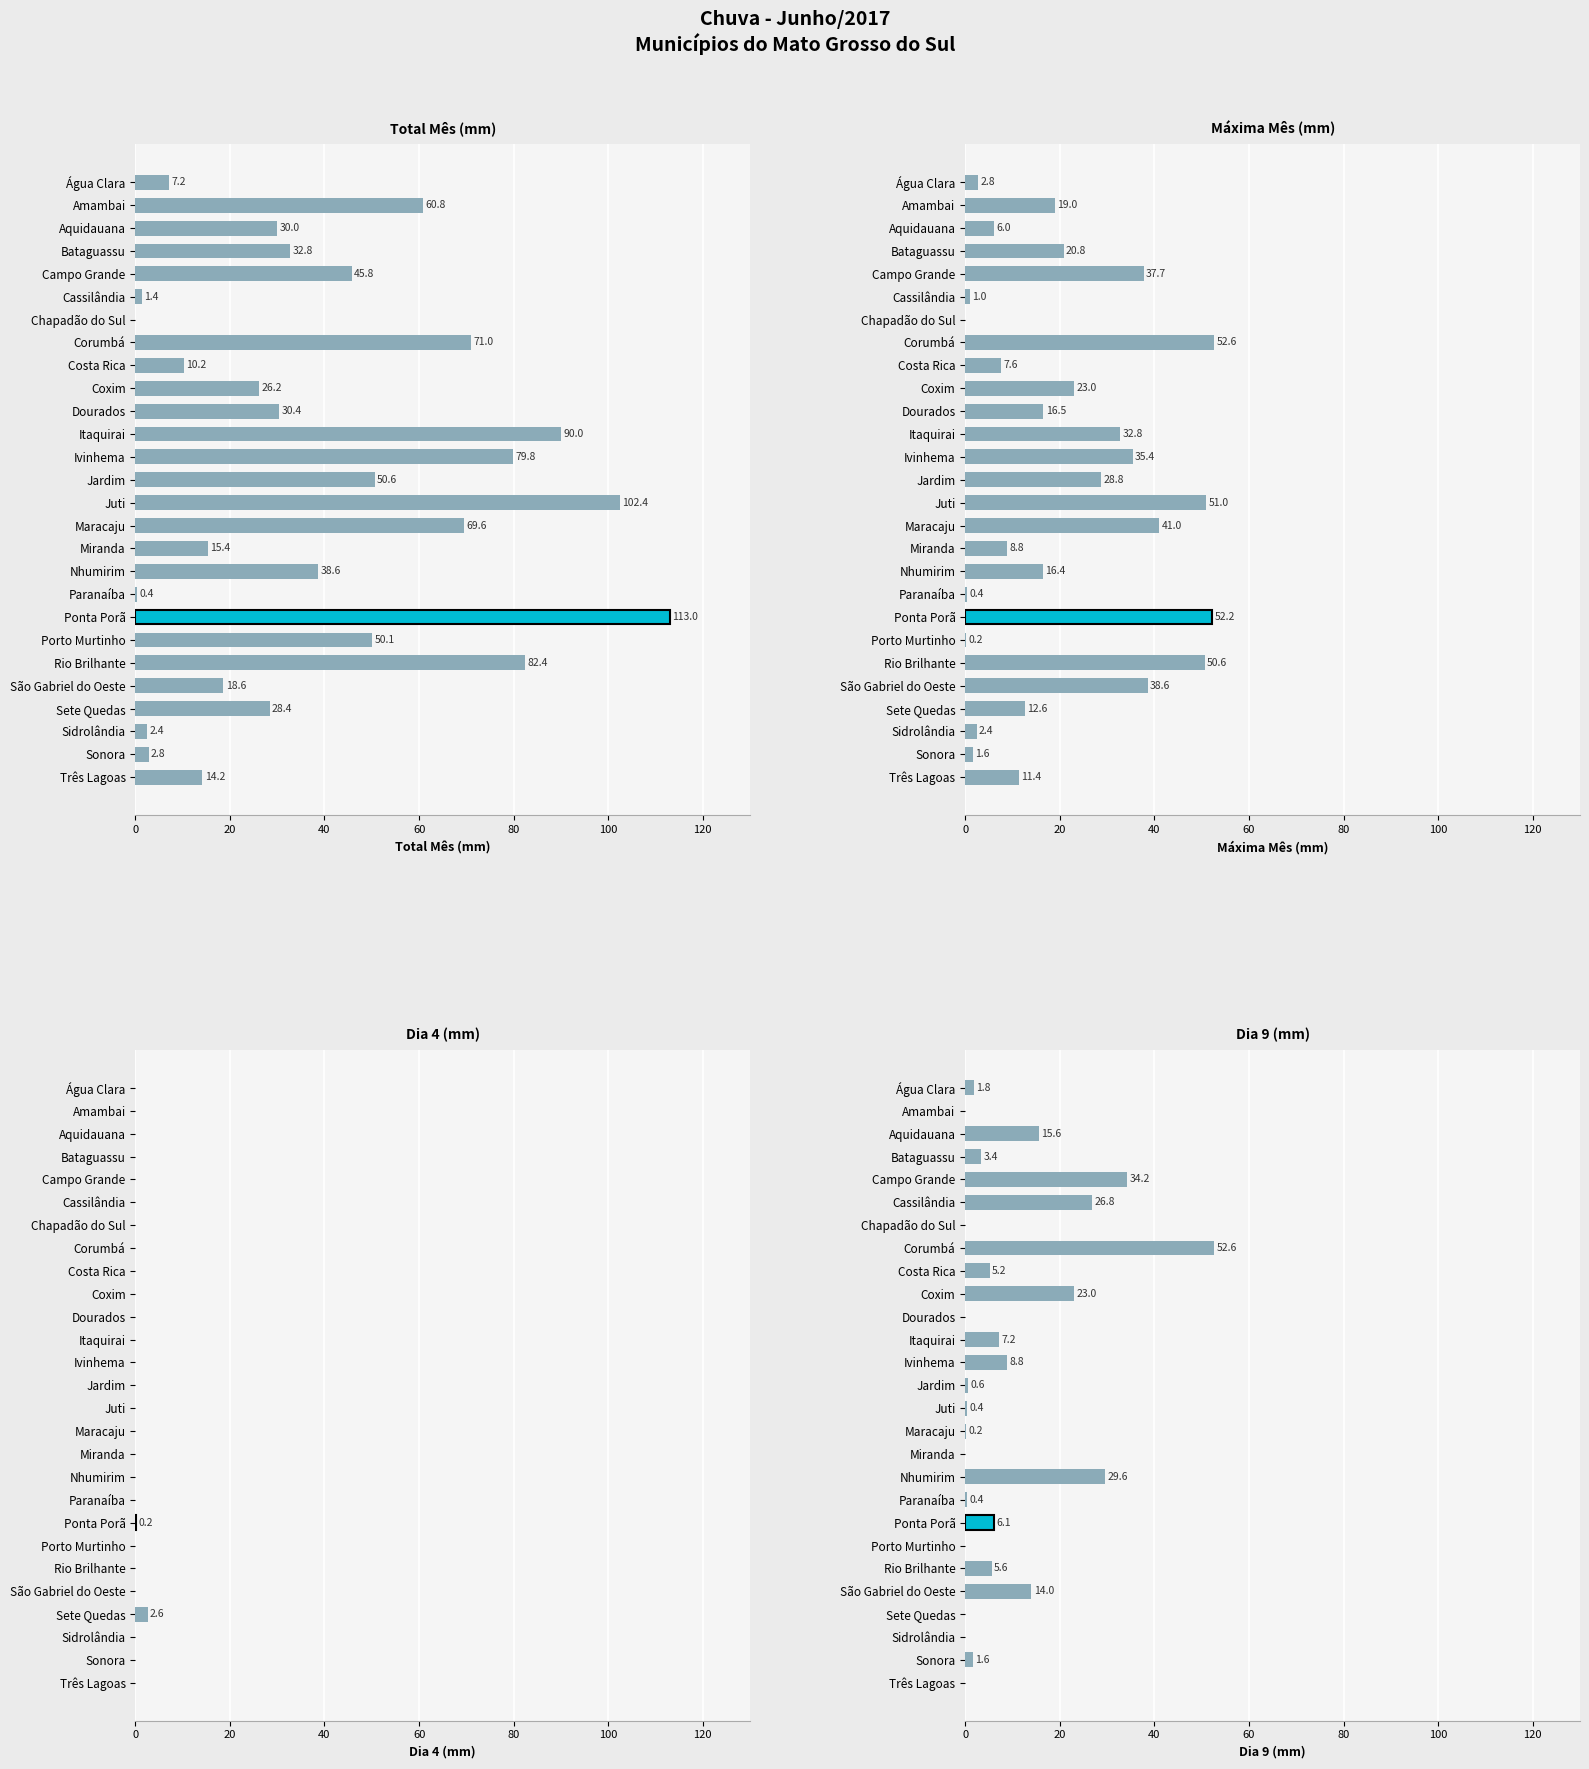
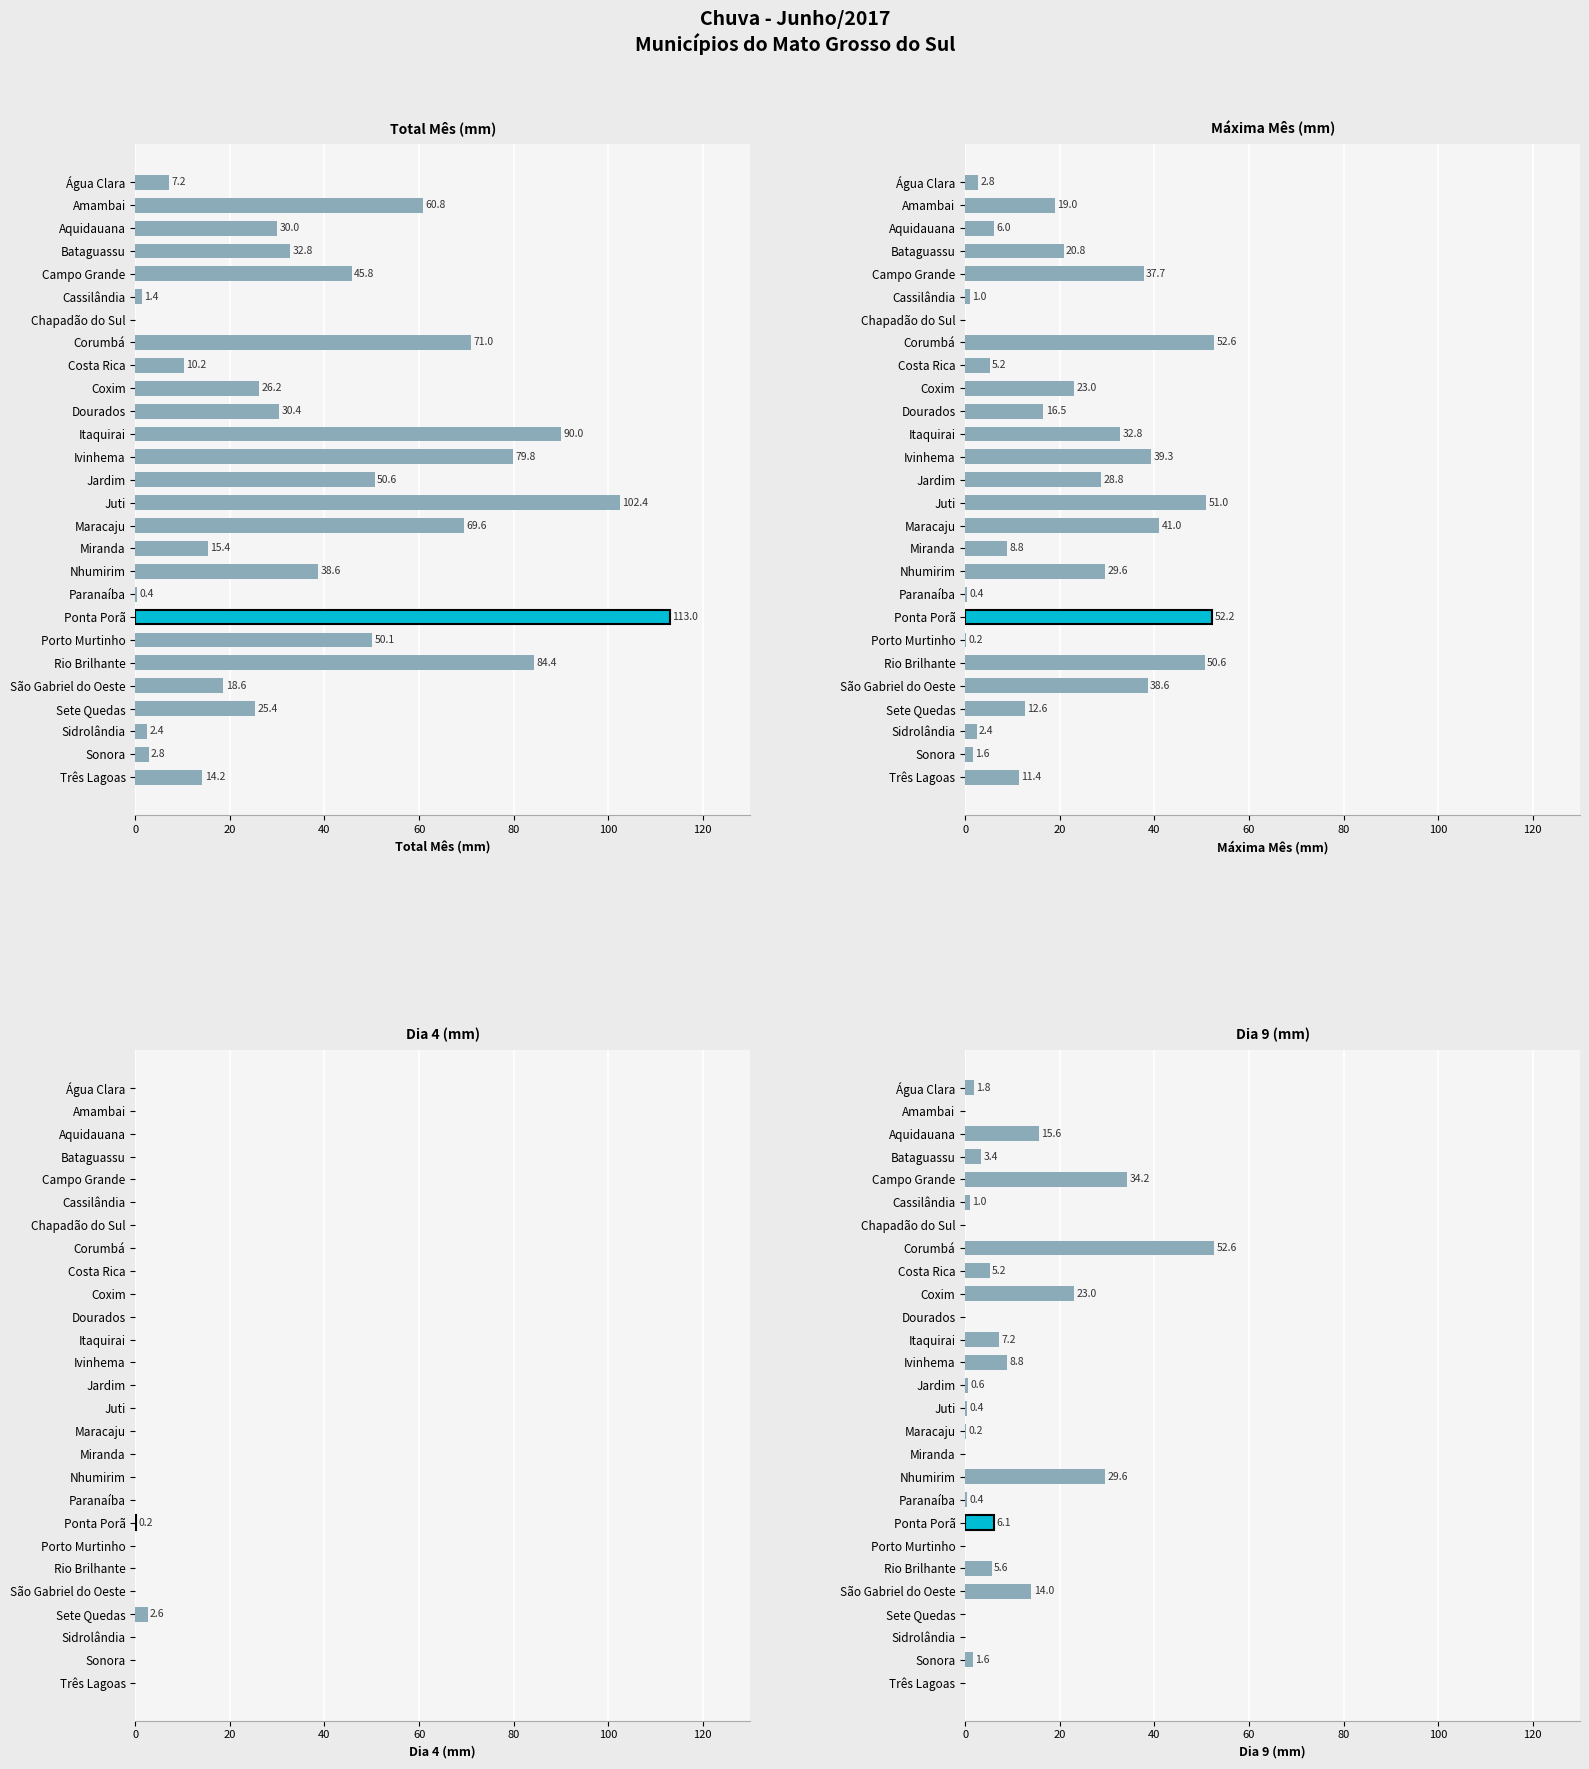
  {
    "Total Mês (mm)": {
      "Água Clara": 7.2,
      "Amambai": 60.8,
      "Aquidauana": 30.0,
      "Bataguassu": 32.8,
      "Campo Grande": 45.8,
      "Cassilândia": 1.4,
      "Corumbá": 71.0,
      "Costa Rica": 10.2,
      "Coxim": 26.2,
      "Dourados": 30.4,
      "Itaquirai": 90.0,
      "Ivinhema": 79.8,
      "Jardim": 50.6,
      "Juti": 102.4,
      "Maracaju": 69.6,
      "Miranda": 15.4,
      "Nhumirim": 38.6,
      "Paranaíba": 0.4,
      "Ponta Porã": 113.0,
      "Porto Murtinho": 50.1,
-     "Rio Brilhante": 82.4,
+     "Rio Brilhante": 84.4,
      "São Gabriel do Oeste": 18.6,
-     "Sete Quedas": 28.4,
+     "Sete Quedas": 25.4,
      "Sidrolândia": 2.4,
      "Sonora": 2.8,
      "Três Lagoas": 14.2
    },
    "Máxima Mês (mm)": {
      "Água Clara": 2.8,
      "Amambai": 19.0,
      "Aquidauana": 6.0,
      "Bataguassu": 20.8,
      "Campo Grande": 37.7,
      "Cassilândia": 1.0,
      "Corumbá": 52.6,
-     "Costa Rica": 7.6,
+     "Costa Rica": 5.2,
      "Coxim": 23.0,
      "Dourados": 16.5,
      "Itaquirai": 32.8,
-     "Ivinhema": 35.4,
+     "Ivinhema": 39.3,
      "Jardim": 28.8,
      "Juti": 51.0,
      "Maracaju": 41.0,
      "Miranda": 8.8,
-     "Nhumirim": 16.4,
+     "Nhumirim": 29.6,
      "Paranaíba": 0.4,
      "Ponta Porã": 52.2,
      "Porto Murtinho": 0.2,
      "Rio Brilhante": 50.6,
      "São Gabriel do Oeste": 38.6,
      "Sete Quedas": 12.6,
      "Sidrolândia": 2.4,
      "Sonora": 1.6,
      "Três Lagoas": 11.4
    },
    "Dia 4 (mm)": {
      "Ponta Porã": 0.2,
      "Sete Quedas": 2.6
    },
    "Dia 9 (mm)": {
      "Água Clara": 1.8,
      "Aquidauana": 15.6,
      "Bataguassu": 3.4,
      "Campo Grande": 34.2,
-     "Cassilândia": 26.8,
+     "Cassilândia": 1.0,
      "Corumbá": 52.6,
      "Costa Rica": 5.2,
      "Coxim": 23.0,
      "Itaquirai": 7.2,
      "Ivinhema": 8.8,
      "Jardim": 0.6,
      "Juti": 0.4,
      "Maracaju": 0.2,
      "Nhumirim": 29.6,
      "Paranaíba": 0.4,
      "Ponta Porã": 6.1,
      "Rio Brilhante": 5.6,
      "São Gabriel do Oeste": 14.0,
      "Sonora": 1.6
    }
  }
